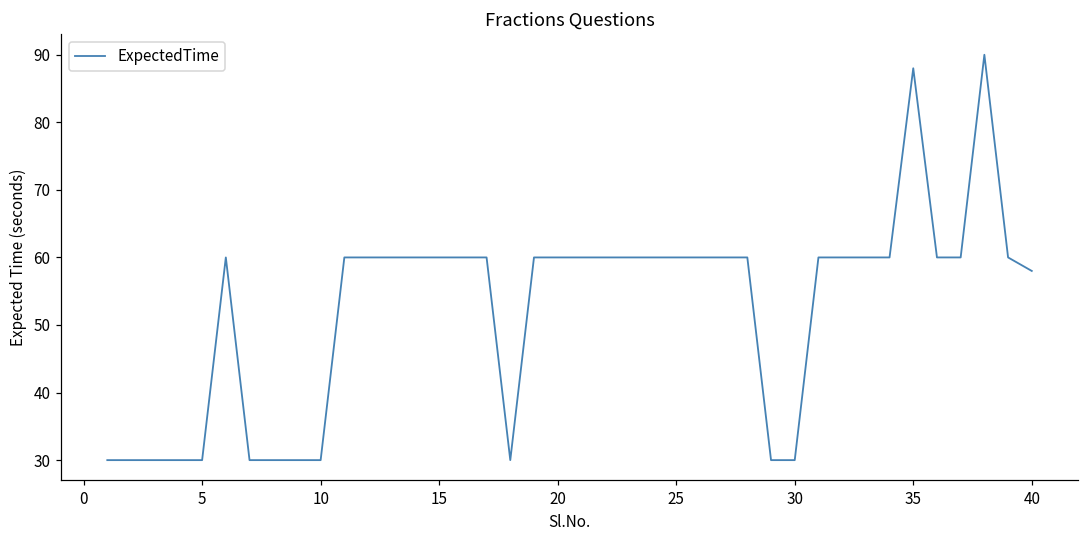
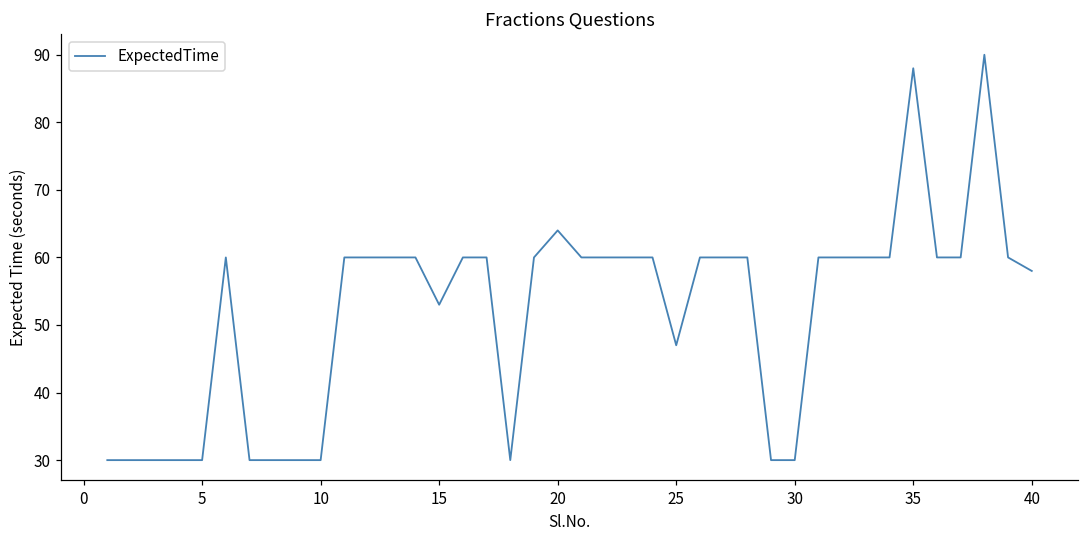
  {
    "5": 30,
    "10": 30,
-   "15": 60,
-   "20": 60,
-   "25": 60,
+   "15": 53,
+   "20": 64,
+   "25": 47,
    "30": 30,
    "35": 88,
    "40": 58
  }
